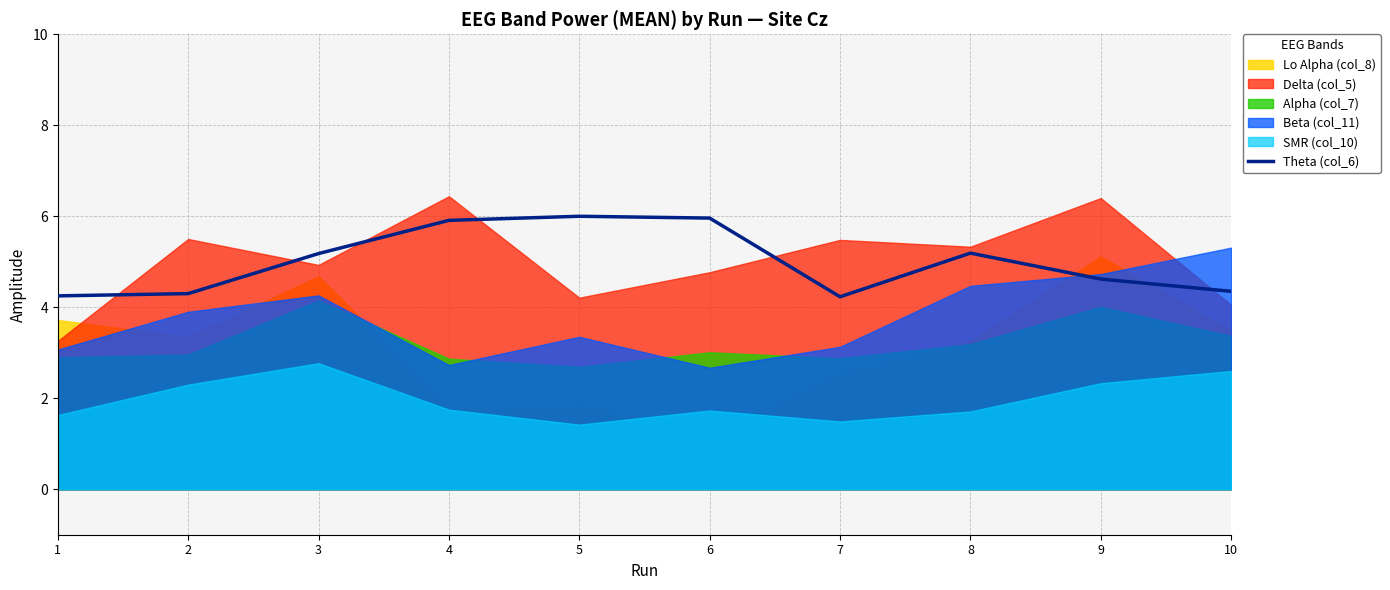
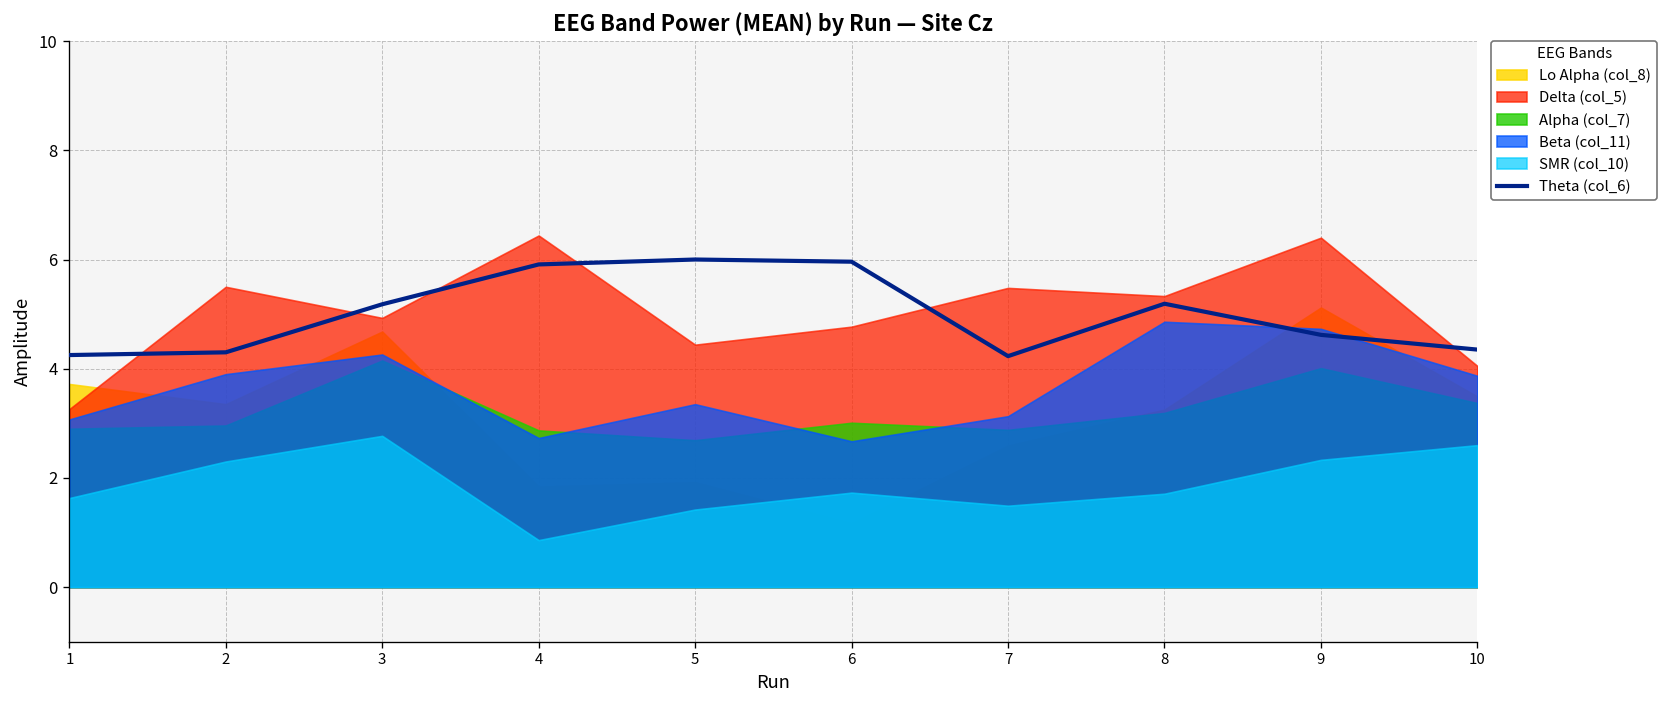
  {
    "Theta (col_6)": {
      "1": 4.3,
      "2": 4.3,
      "3": 5.2,
      "4": 5.9,
      "5": 6.0,
      "6": 6.0,
      "7": 4.2,
      "8": 5.2,
      "9": 4.6,
      "10": 4.4
    },
    "Lo Alpha (col_8)": {
      "1": 3.7,
      "2": 3.4,
      "3": 4.7,
      "4": 1.8,
      "5": 1.9,
      "6": 1.2,
      "7": 2.6,
      "8": 3.3,
      "9": 5.1,
      "10": 3.5
    },
    "Delta (col_5)": {
      "1": 3.3,
      "2": 5.5,
      "3": 4.9,
      "4": 6.4,
-     "5": 4.2,
+     "5": 4.4,
      "6": 4.8,
      "7": 5.5,
      "8": 5.3,
      "9": 6.4,
      "10": 4.1
    },
    "Alpha (col_7)": {
      "1": 2.9,
      "2": 3.0,
      "3": 4.2,
      "4": 2.9,
      "5": 2.7,
      "6": 3.0,
      "7": 2.9,
      "8": 3.2,
      "9": 4.0,
      "10": 3.4
    },
    "Beta (col_11)": {
      "1": 3.1,
      "2": 3.9,
      "3": 4.3,
      "4": 2.7,
      "5": 3.4,
      "6": 2.7,
      "7": 3.1,
-     "8": 4.5,
+     "8": 4.9,
      "9": 4.7,
-     "10": 5.3
+     "10": 3.9
    },
    "SMR (col_10)": {
      "1": 1.6,
      "2": 2.3,
      "3": 2.8,
-     "4": 1.8,
+     "4": 0.9,
      "5": 1.4,
      "6": 1.7,
      "7": 1.5,
      "8": 1.7,
      "9": 2.3,
      "10": 2.6
    }
  }
